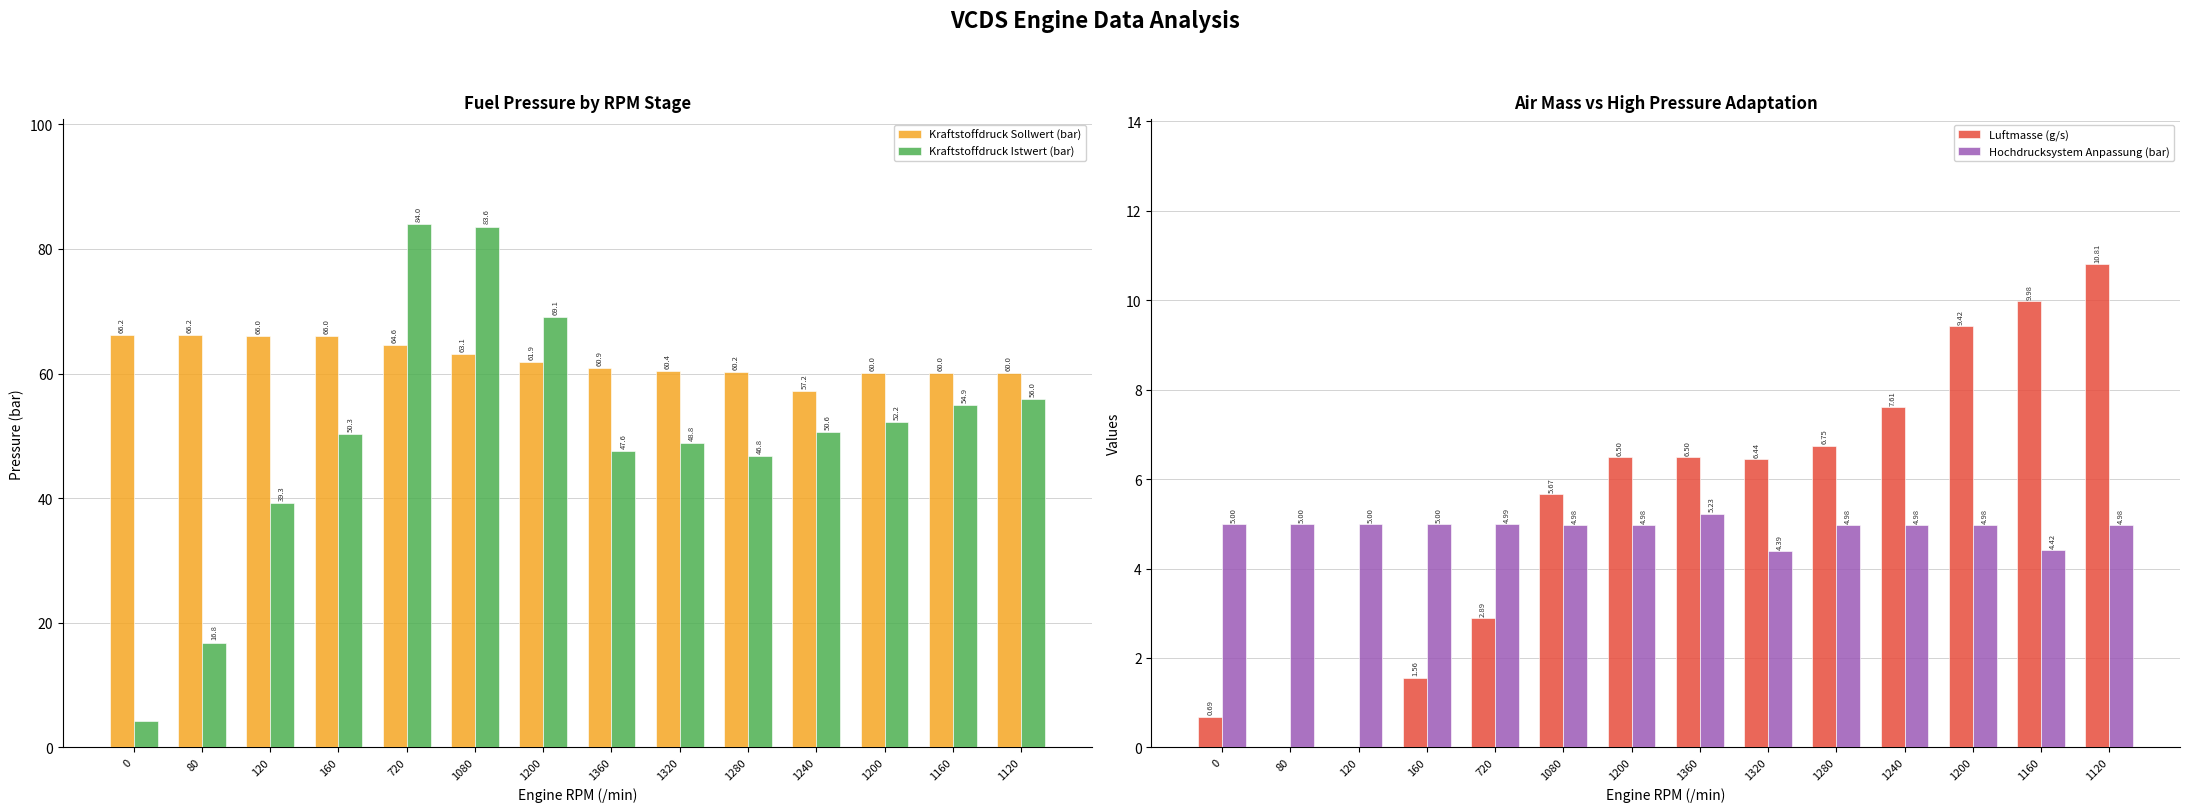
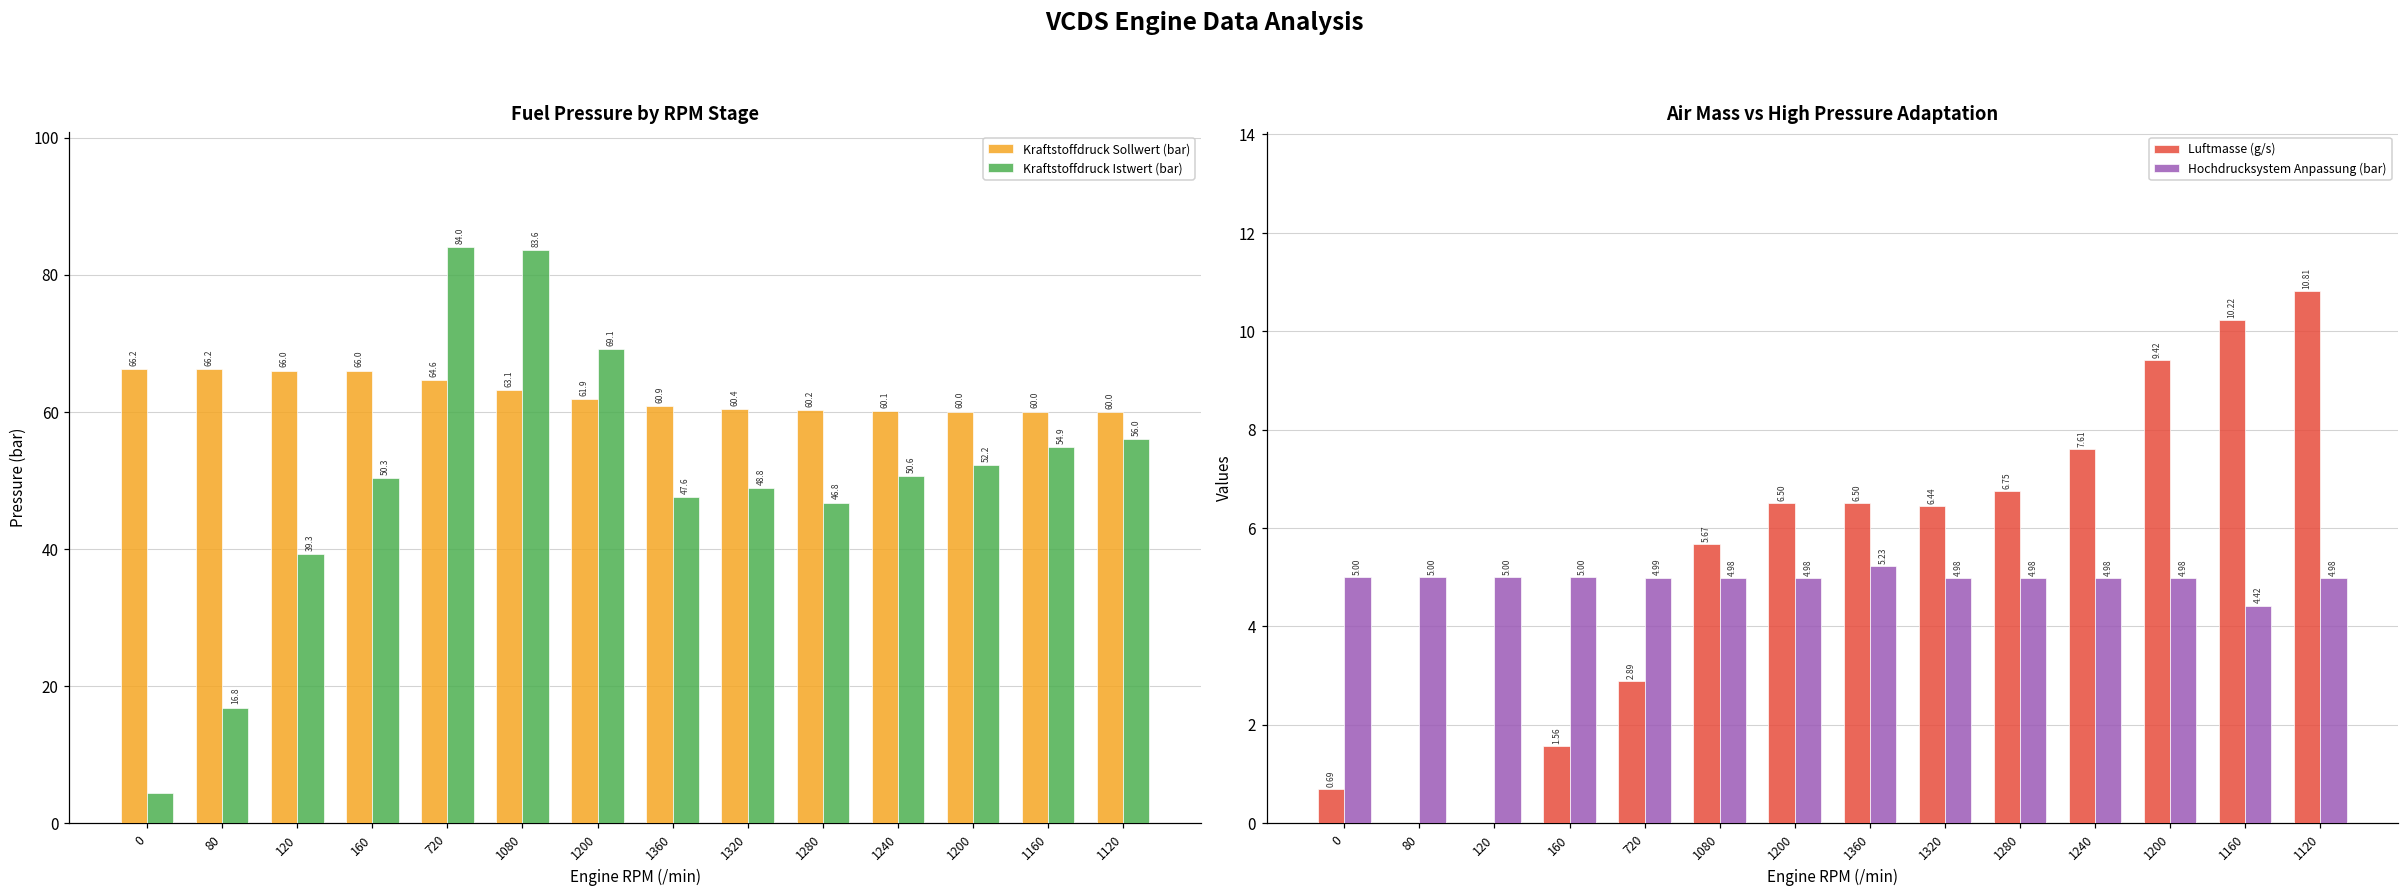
  {
    "Fuel Pressure by RPM Stage": {
      "Kraftstoffdruck Sollwert (bar)": {
        "0": 66.2,
        "80": 66.2,
        "120": 66.0,
        "160": 66.0,
        "720": 64.6,
        "1080": 63.1,
        "1360": 60.9,
        "1320": 60.4,
        "1280": 60.2,
-       "1240": 57.2,
+       "1240": 60.1,
        "1160": 60.0,
        "1120": 60.0
      },
      "Kraftstoffdruck Istwert (bar)": {
        "80": 16.8,
        "120": 39.3,
        "160": 50.3,
        "720": 84.0,
        "1080": 83.6,
        "1360": 47.6,
        "1320": 48.8,
        "1280": 46.8,
        "1240": 50.6,
        "1160": 54.9,
        "1120": 56.0
      }
    },
    "Air Mass vs High Pressure Adaptation": {
      "Luftmasse (g/s)": {
        "0": 0.69,
        "160": 1.56,
        "720": 2.89,
        "1080": 5.67,
        "1360": 6.50,
        "1320": 6.44,
        "1280": 6.75,
        "1240": 7.61,
-       "1160": 9.98,
+       "1160": 10.22,
        "1120": 10.81
      },
      "Hochdrucksystem Anpassung (bar)": {
        "0": 5.00,
        "80": 5.00,
        "120": 5.00,
        "160": 5.00,
        "720": 4.99,
        "1080": 4.98,
        "1360": 5.23,
-       "1320": 4.39,
+       "1320": 4.98,
        "1280": 4.98,
        "1240": 4.98,
        "1160": 4.42,
        "1120": 4.98
      }
    }
  }
